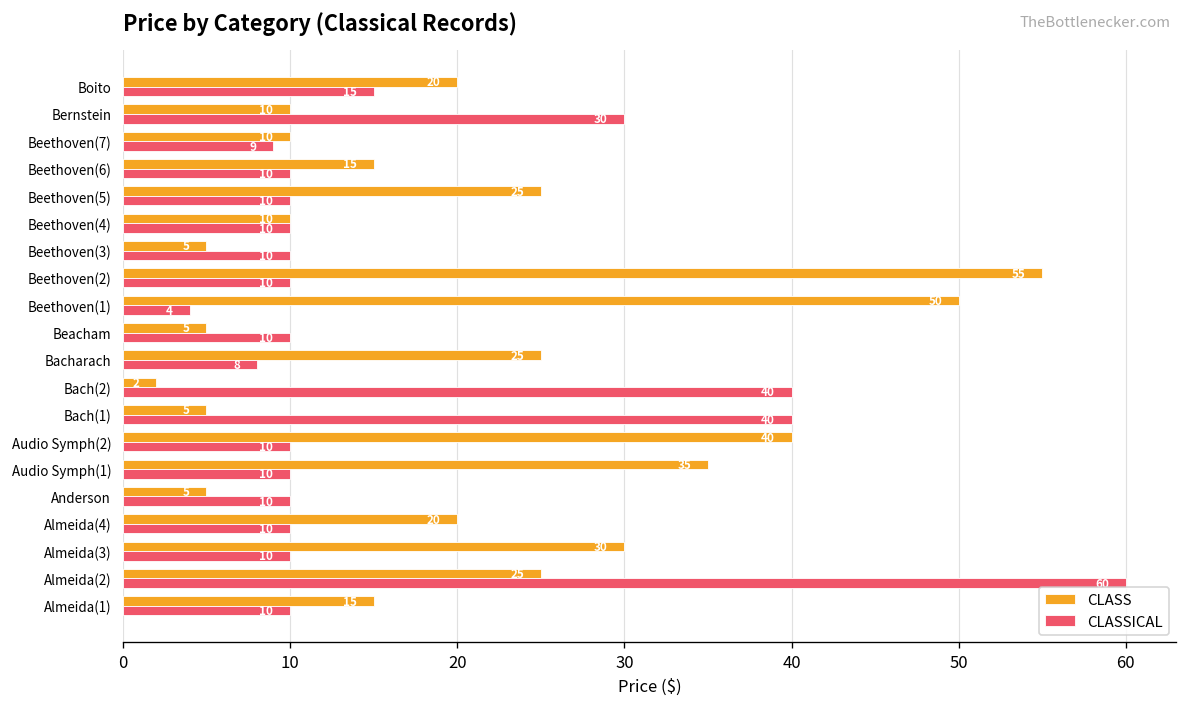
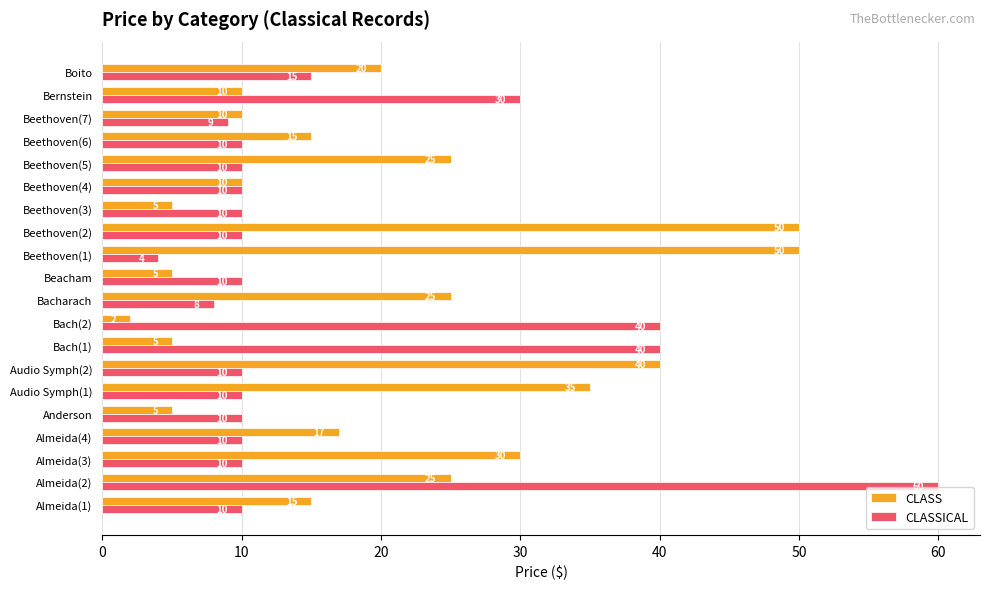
  {
    "CLASS": {
      "Boito": 20,
      "Bernstein": 10,
      "Beethoven(7)": 10,
      "Beethoven(6)": 15,
      "Beethoven(5)": 25,
      "Beethoven(3)": 5,
-     "Beethoven(2)": 55,
+     "Beethoven(2)": 50,
      "Beethoven(1)": 50,
      "Beacham": 5,
      "Bacharach": 25,
      "Bach(2)": 2,
      "Bach(1)": 5,
      "Audio Symph(2)": 40,
      "Audio Symph(1)": 35,
      "Anderson": 5,
-     "Almeida(4)": 20,
+     "Almeida(4)": 17,
      "Almeida(3)": 30,
      "Almeida(2)": 25,
      "Almeida(1)": 15
    },
    "CLASSICAL": {
      "Boito": 15,
      "Bernstein": 30,
      "Beethoven(7)": 9,
      "Beethoven(6)": 10,
      "Beethoven(5)": 10,
      "Beethoven(3)": 10,
      "Beethoven(2)": 10,
      "Beethoven(1)": 4,
      "Beacham": 10,
      "Bacharach": 8,
      "Bach(2)": 40,
      "Bach(1)": 40,
      "Audio Symph(2)": 10,
      "Audio Symph(1)": 10,
      "Anderson": 10,
      "Almeida(4)": 10,
      "Almeida(3)": 10,
      "Almeida(1)": 10
    }
  }
